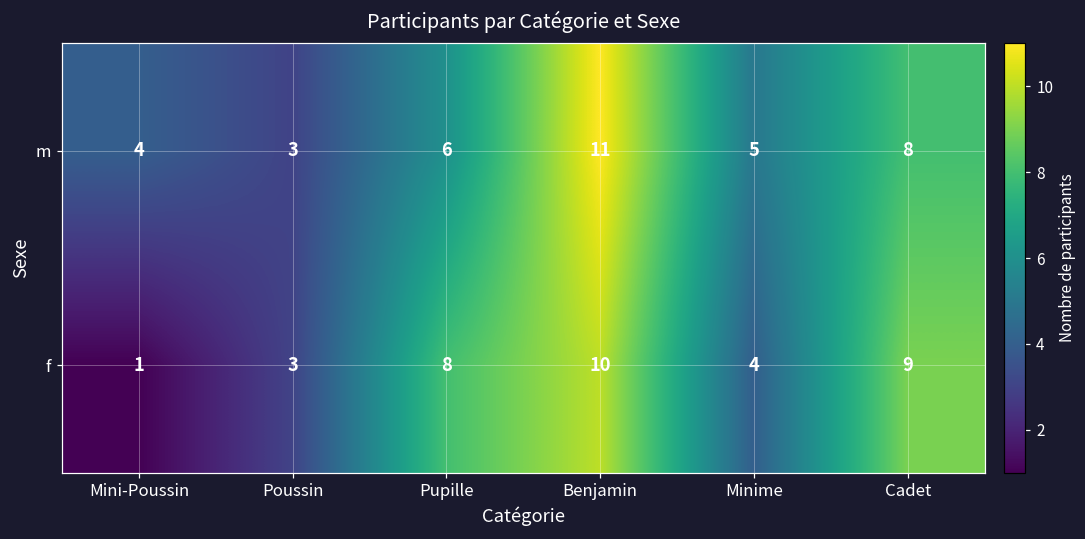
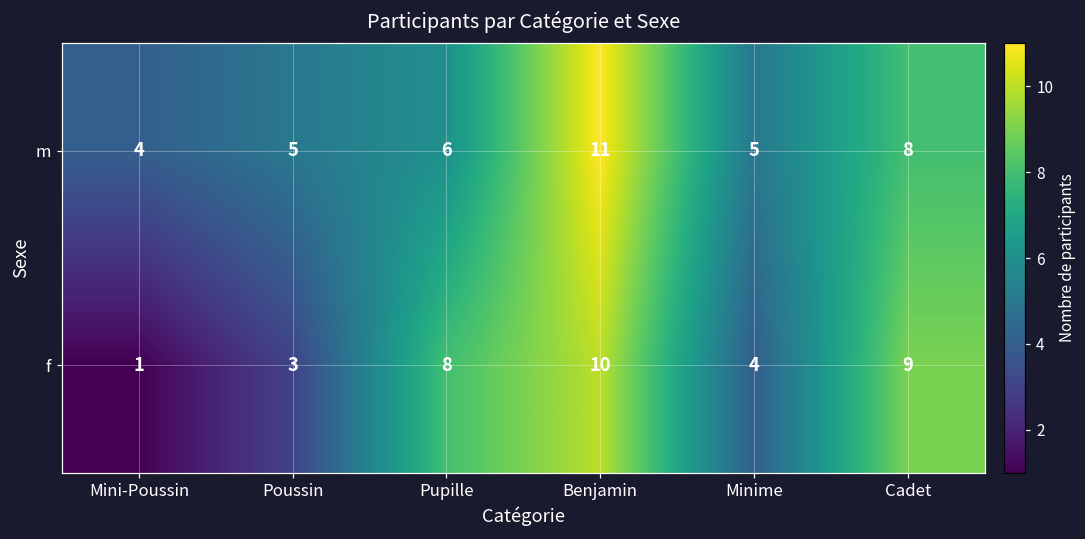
  {
    "m": {
      "Mini-Poussin": 4,
-     "Poussin": 3,
+     "Poussin": 5,
      "Pupille": 6,
      "Benjamin": 11,
      "Minime": 5,
      "Cadet": 8
    },
    "f": {
      "Mini-Poussin": 1,
      "Poussin": 3,
      "Pupille": 8,
      "Benjamin": 10,
      "Minime": 4,
      "Cadet": 9
    }
  }
